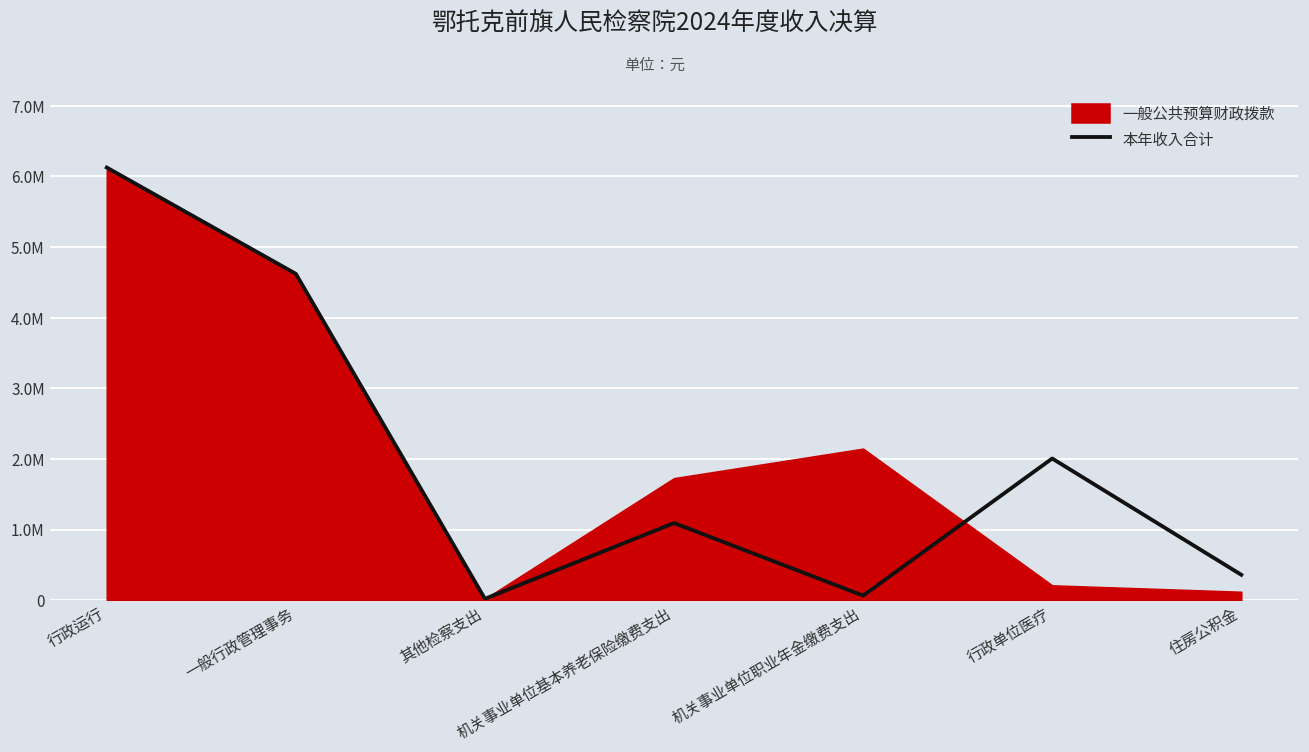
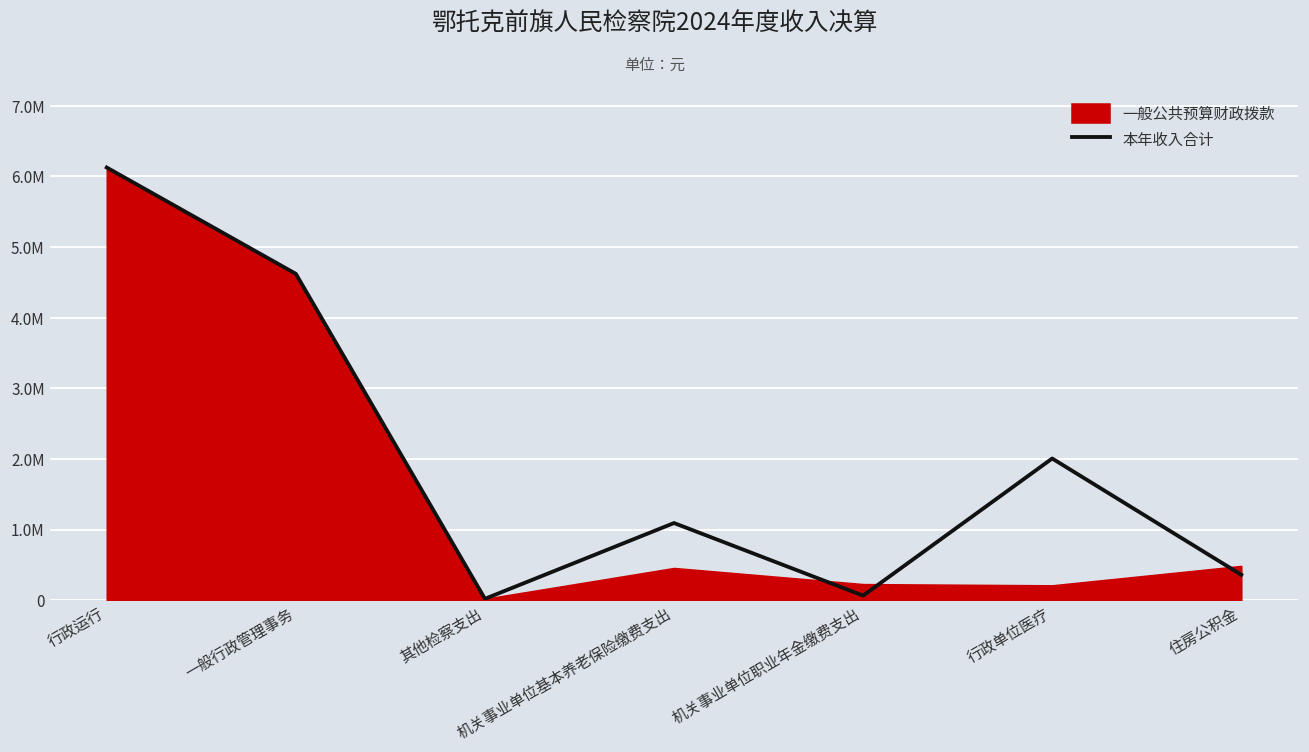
  {
    "一般公共预算财政拨款": {
-     "机关事业单位基本养老保险缴费支出": 1700000,
-     "机关事业单位职业年金缴费支出": 2100000,
+     "机关事业单位基本养老保险缴费支出": 500000,
+     "机关事业单位职业年金缴费支出": 200000,
      "行政单位医疗": 200000,
-     "住房公积金": 100000
+     "住房公积金": 500000
    },
    "本年收入合计": {
      "机关事业单位基本养老保险缴费支出": 1100000,
      "机关事业单位职业年金缴费支出": 100000,
      "行政单位医疗": 2000000,
      "住房公积金": 400000
    }
  }
